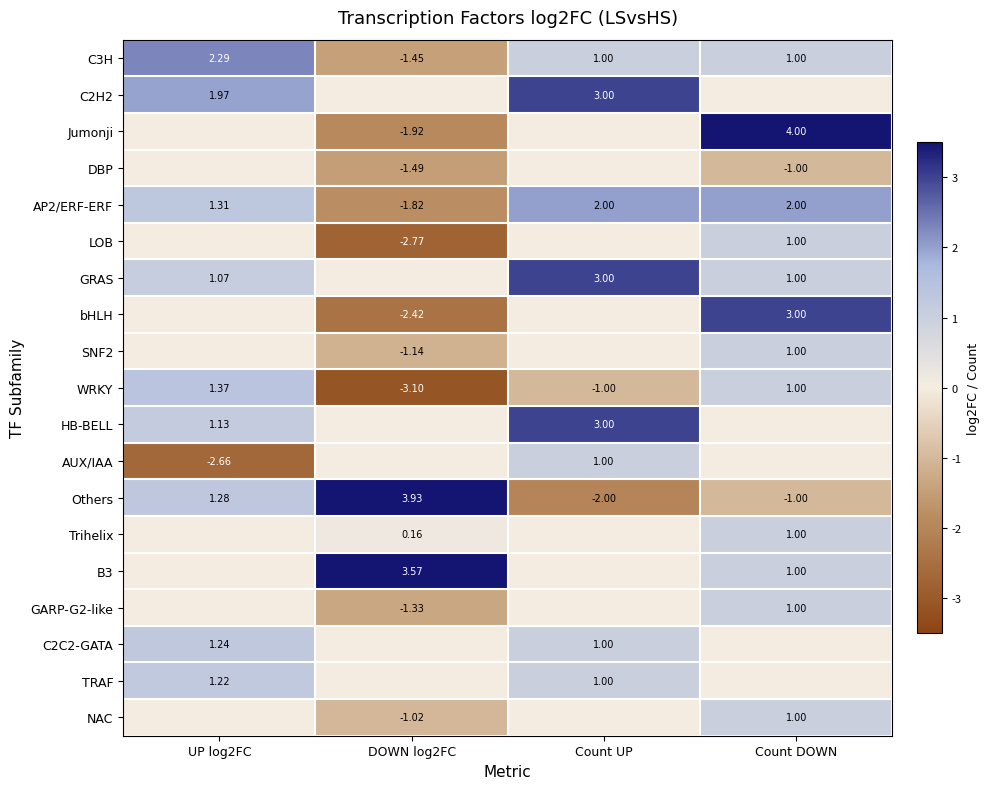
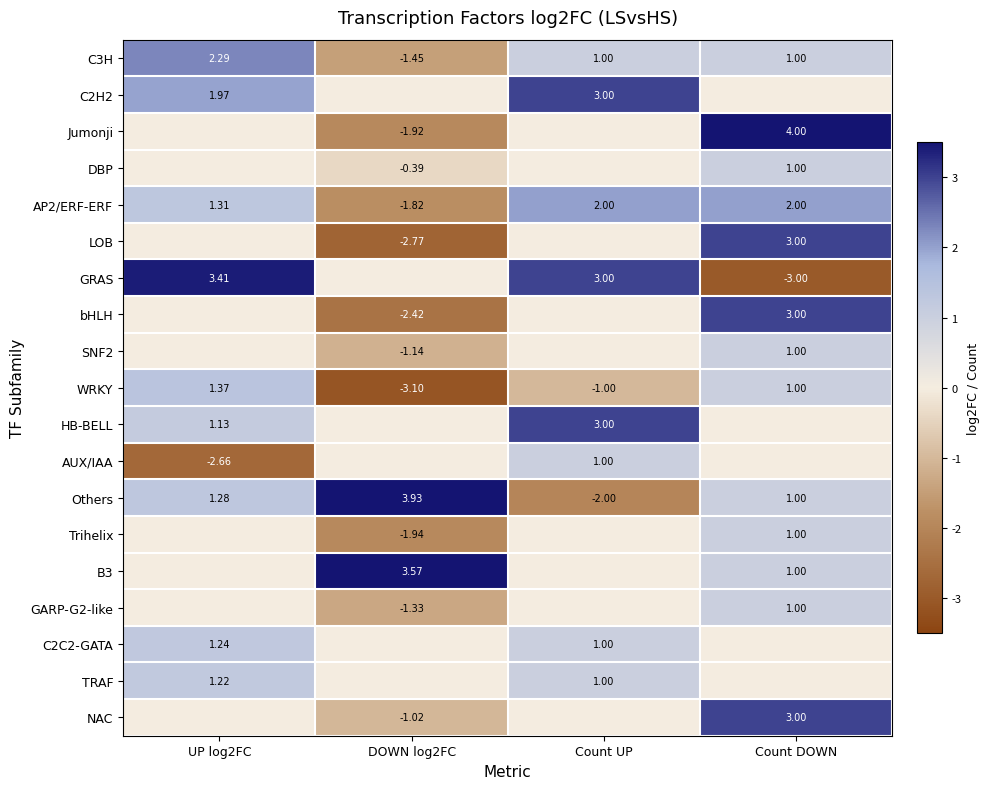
  {
    "C3H": {
      "UP log2FC": 2.29,
      "DOWN log2FC": -1.45,
      "Count UP": 1.00,
      "Count DOWN": 1.00
    },
    "C2H2": {
      "UP log2FC": 1.97,
      "Count UP": 3.00
    },
    "Jumonji": {
      "DOWN log2FC": -1.92,
      "Count DOWN": 4.00
    },
    "DBP": {
-     "DOWN log2FC": -1.49,
-     "Count DOWN": -1.00
+     "DOWN log2FC": -0.39,
+     "Count DOWN": 1.00
    },
    "AP2/ERF-ERF": {
      "UP log2FC": 1.31,
      "DOWN log2FC": -1.82,
      "Count UP": 2.00,
      "Count DOWN": 2.00
    },
    "LOB": {
      "DOWN log2FC": -2.77,
-     "Count DOWN": 1.00
+     "Count DOWN": 3.00
    },
    "GRAS": {
-     "UP log2FC": 1.07,
+     "UP log2FC": 3.41,
      "Count UP": 3.00,
-     "Count DOWN": 1.00
+     "Count DOWN": -3.00
    },
    "bHLH": {
      "DOWN log2FC": -2.42,
      "Count DOWN": 3.00
    },
    "SNF2": {
      "DOWN log2FC": -1.14,
      "Count DOWN": 1.00
    },
    "WRKY": {
      "UP log2FC": 1.37,
      "DOWN log2FC": -3.10,
      "Count UP": -1.00,
      "Count DOWN": 1.00
    },
    "HB-BELL": {
      "UP log2FC": 1.13,
      "Count UP": 3.00
    },
    "AUX/IAA": {
      "UP log2FC": -2.66,
      "Count UP": 1.00
    },
    "Others": {
      "UP log2FC": 1.28,
      "DOWN log2FC": 3.93,
      "Count UP": -2.00,
-     "Count DOWN": -1.00
+     "Count DOWN": 1.00
    },
    "Trihelix": {
-     "DOWN log2FC": 0.16,
+     "DOWN log2FC": -1.94,
      "Count DOWN": 1.00
    },
    "B3": {
      "DOWN log2FC": 3.57,
      "Count DOWN": 1.00
    },
    "GARP-G2-like": {
      "DOWN log2FC": -1.33,
      "Count DOWN": 1.00
    },
    "C2C2-GATA": {
      "UP log2FC": 1.24,
      "Count UP": 1.00
    },
    "TRAF": {
      "UP log2FC": 1.22,
      "Count UP": 1.00
    },
    "NAC": {
      "DOWN log2FC": -1.02,
-     "Count DOWN": 1.00
+     "Count DOWN": 3.00
    }
  }
